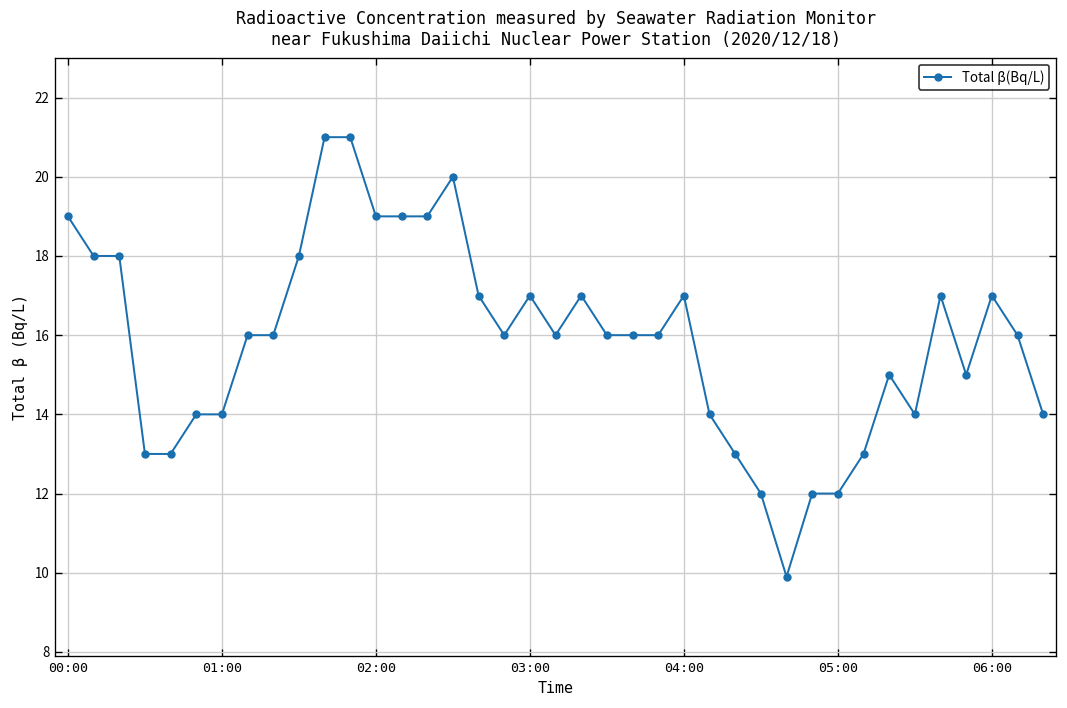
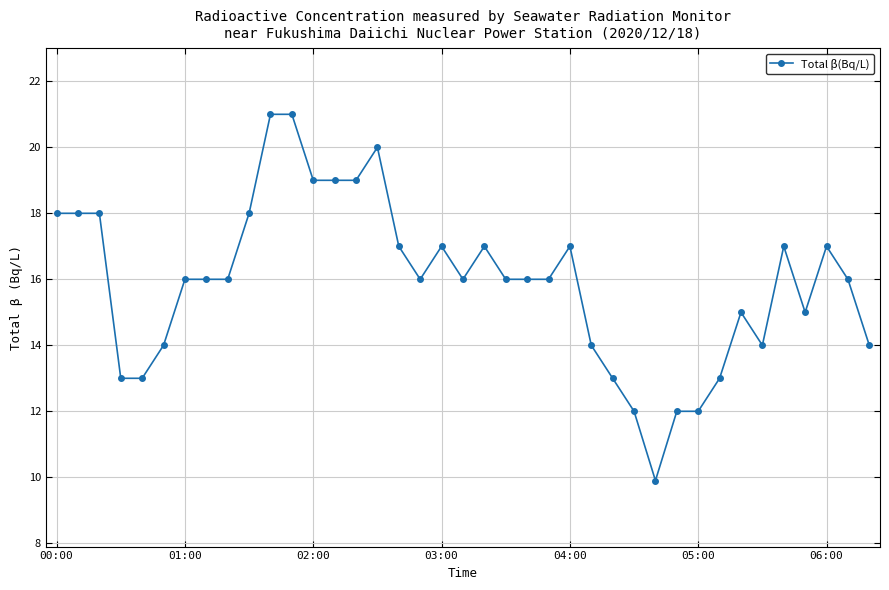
  {
-   "00:00": 19,
-   "01:00": 14,
+   "00:00": 18,
+   "01:00": 16,
    "02:00": 19,
    "03:00": 17,
    "04:00": 17,
    "05:00": 12,
    "06:00": 17
  }
